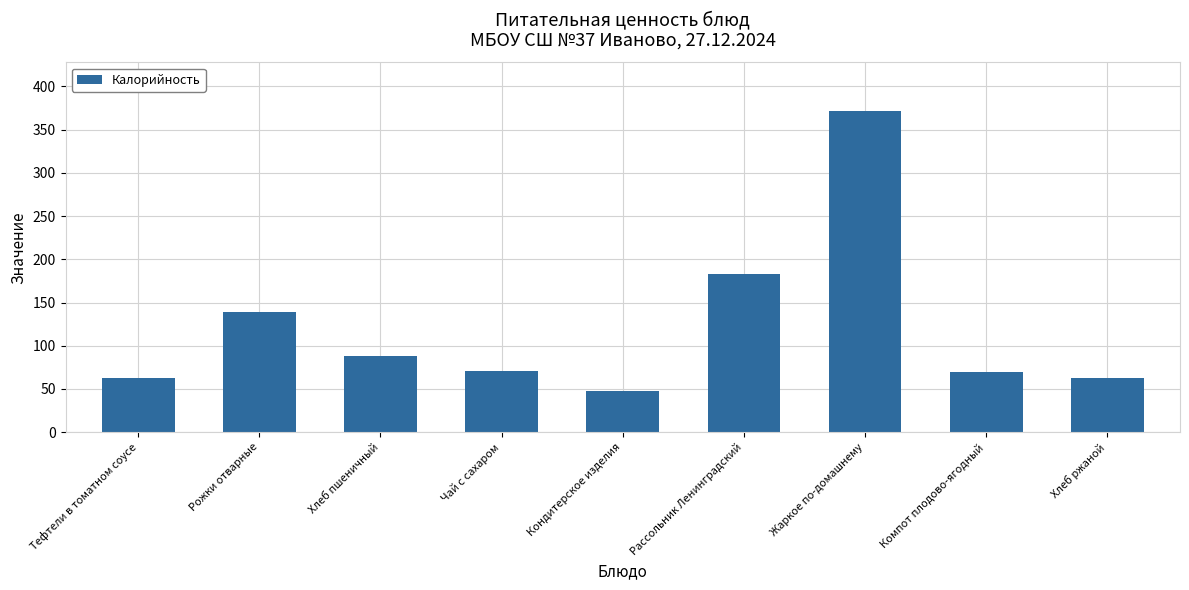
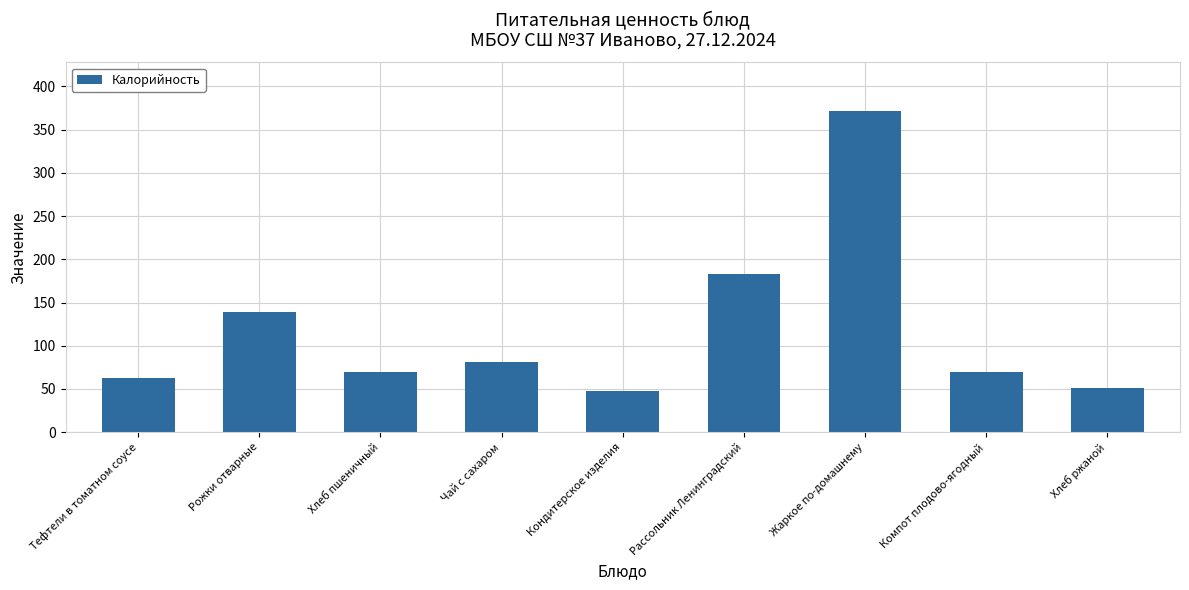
  {
    "Тефтели в томатном соусе": 60,
    "Рожки отварные": 140,
-   "Хлеб пшеничный": 90,
-   "Чай с сахаром": 70,
+   "Хлеб пшеничный": 70,
+   "Чай с сахаром": 80,
    "Кондитерское изделия": 50,
    "Рассольник Ленинградский": 180,
    "Жаркое по-домашнему": 370,
    "Компот плодово-ягодный": 70,
-   "Хлеб ржаной": 60
+   "Хлеб ржаной": 50
  }
